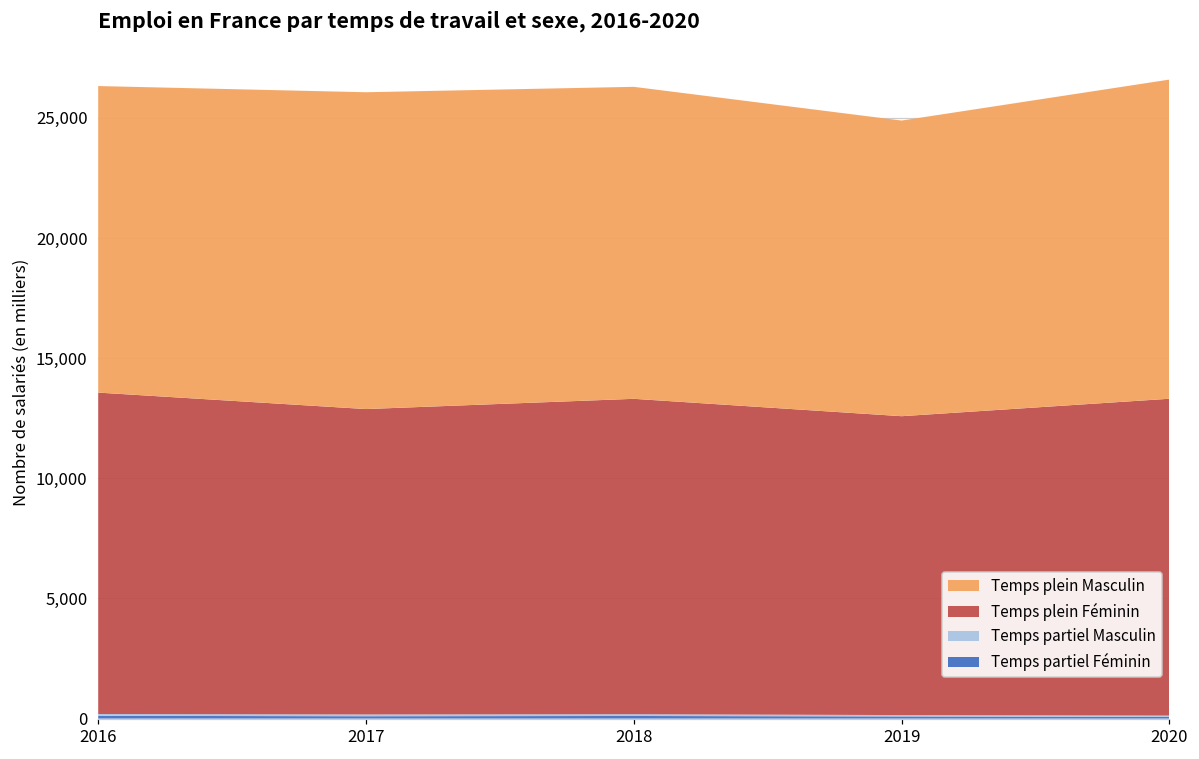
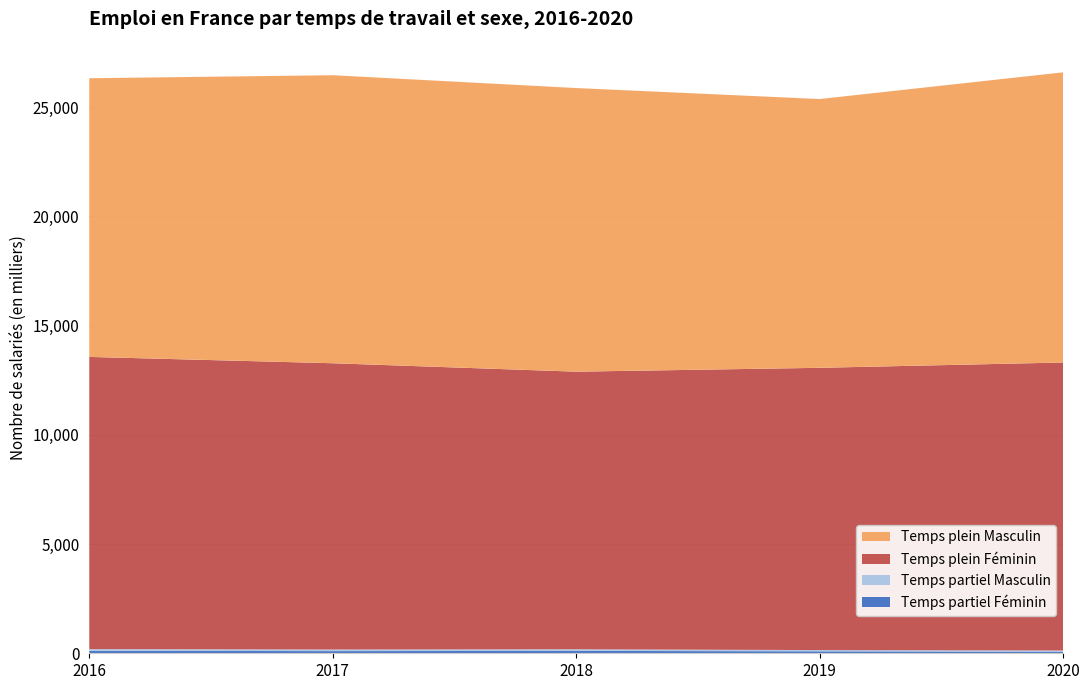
  {
    "Temps plein Féminin": {
      "2016": "13,400",
-     "2017": "12,700",
-     "2018": "13,100",
-     "2019": "12,400",
+     "2017": "13,100",
+     "2018": "12,700",
+     "2019": "12,900",
      "2020": "13,200"
    },
    "Temps plein Masculin": {
      "2016": "12,800",
      "2017": "13,200",
      "2018": "13,000",
      "2019": "12,300",
      "2020": "13,300"
    }
  }
